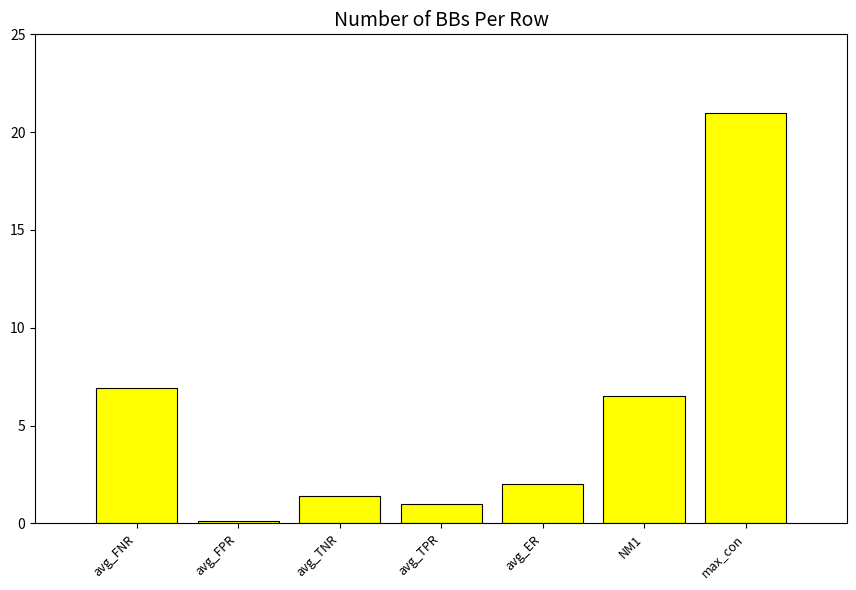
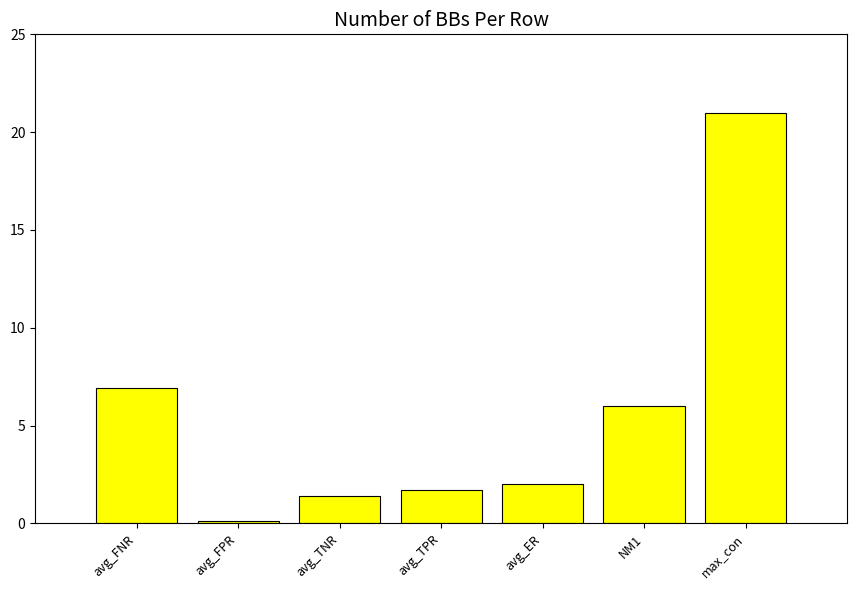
  {
    "avg_FNR": 6.9,
    "avg_FPR": 0.1,
    "avg_TNR": 1.4,
-   "avg_TPR": 1.0,
+   "avg_TPR": 1.7,
    "avg_ER": 2.0,
-   "NM1": 6.5,
+   "NM1": 6.0,
    "max_con": 21.0
  }
